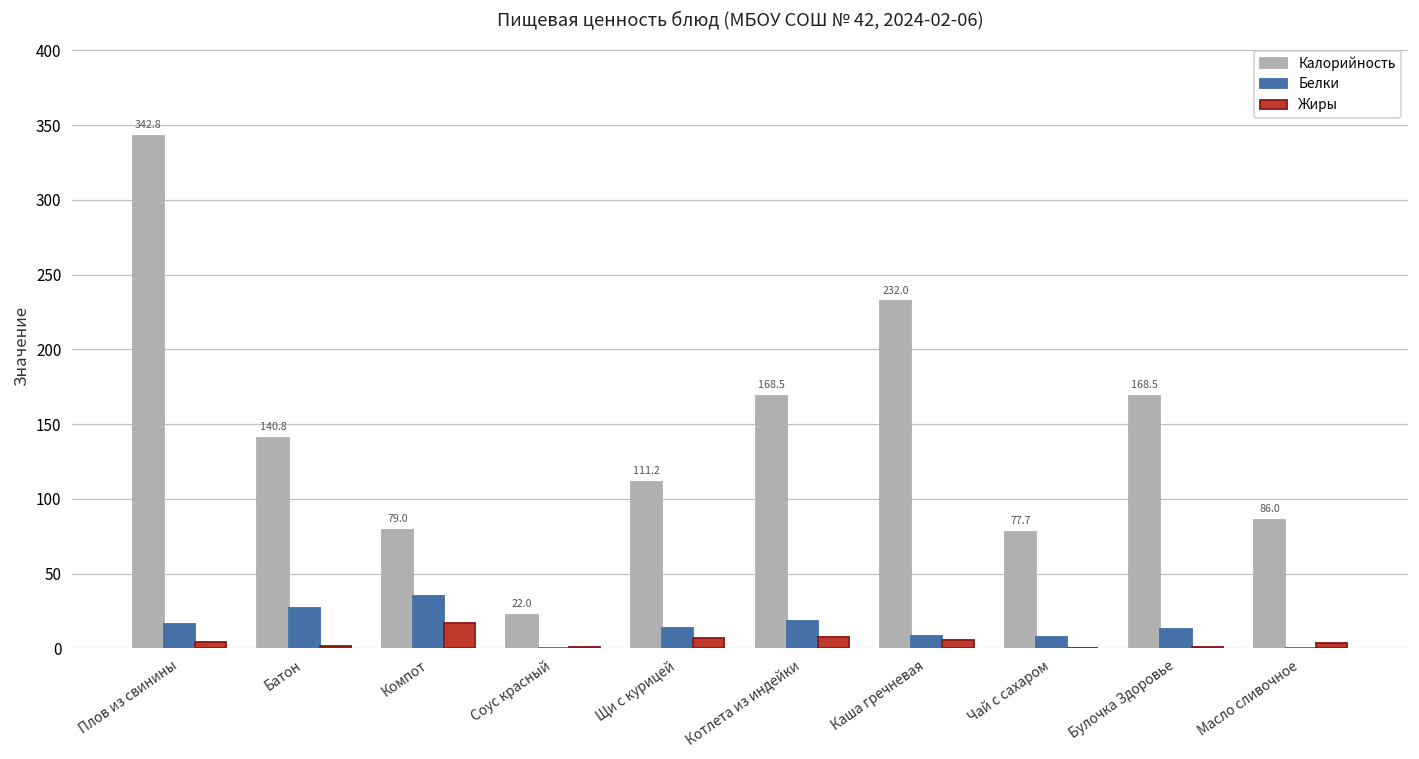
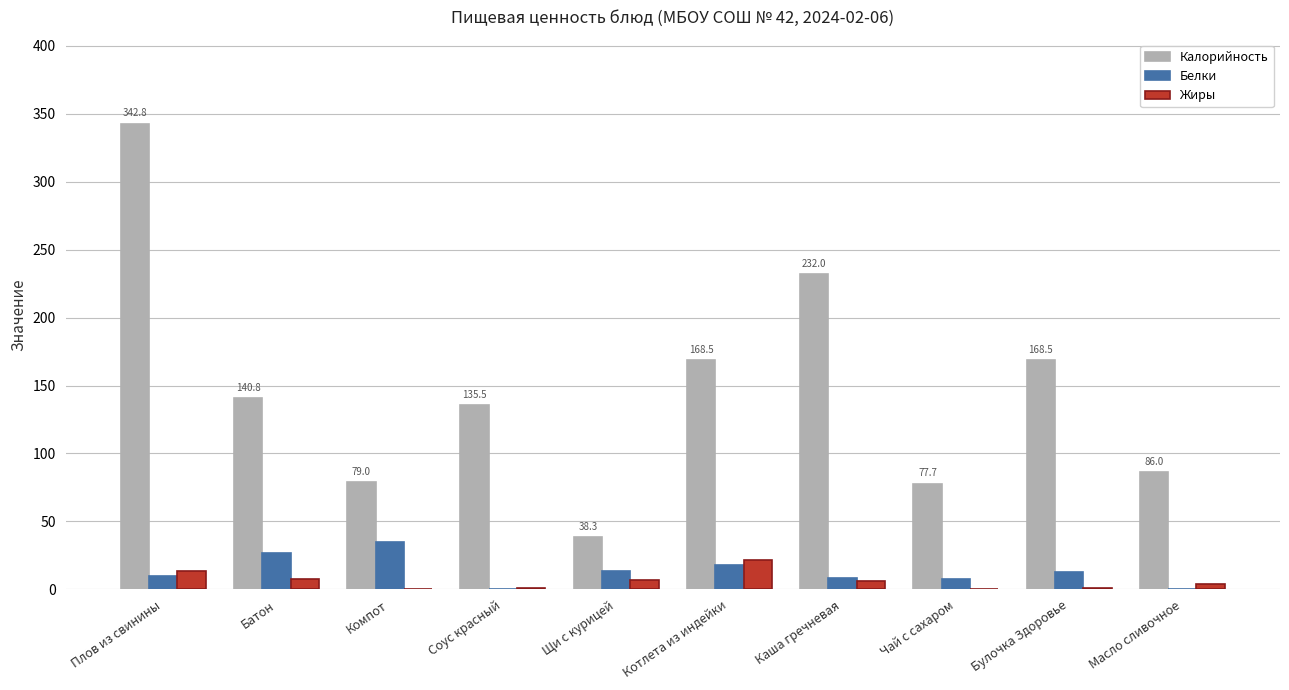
  {
    "Калорийность": {
      "Плов из свинины": 342.8,
      "Батон": 140.8,
      "Компот": 79.0,
-     "Соус красный": 22.0,
-     "Щи с курицей": 111.2,
+     "Соус красный": 135.5,
+     "Щи с курицей": 38.3,
      "Котлета из индейки": 168.5,
      "Каша гречневая": 232.0,
      "Чай с сахаром": 77.7,
      "Булочка Здоровье": 168.5,
      "Масло сливочное": 86.0
    },
    "Белки": {
-     "Плов из свинины": 16,
+     "Плов из свинины": 10,
      "Батон": 27,
      "Компот": 35,
      "Щи с курицей": 14,
      "Котлета из индейки": 18,
      "Каша гречневая": 8,
      "Чай с сахаром": 7,
      "Булочка Здоровье": 13,
      "Масло сливочное": 0
    },
    "Жиры": {
-     "Плов из свинины": 5,
-     "Батон": 1,
-     "Компот": 17,
+     "Плов из свинины": 14,
+     "Батон": 7,
+     "Компот": 0,
      "Щи с курицей": 7,
-     "Котлета из индейки": 7,
+     "Котлета из индейки": 21,
      "Каша гречневая": 6,
      "Чай с сахаром": 0,
      "Масло сливочное": 4
    }
  }
